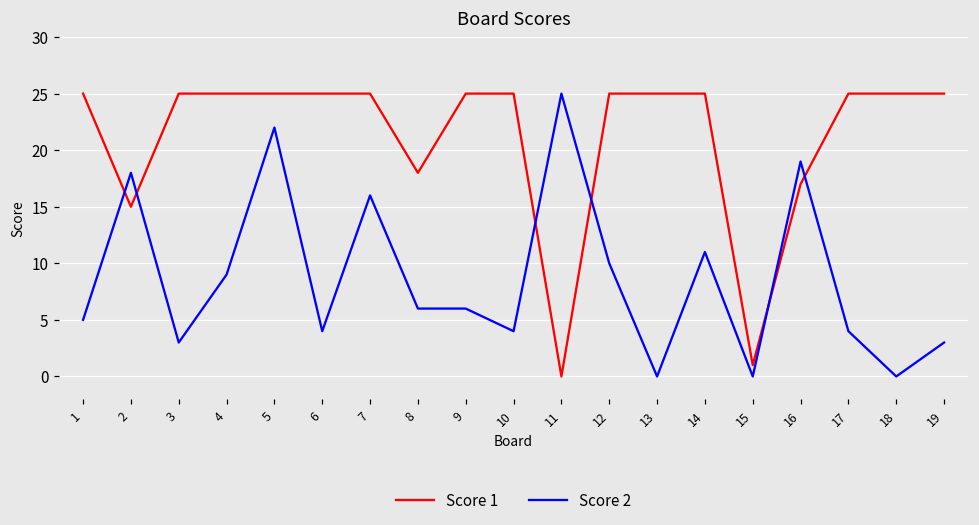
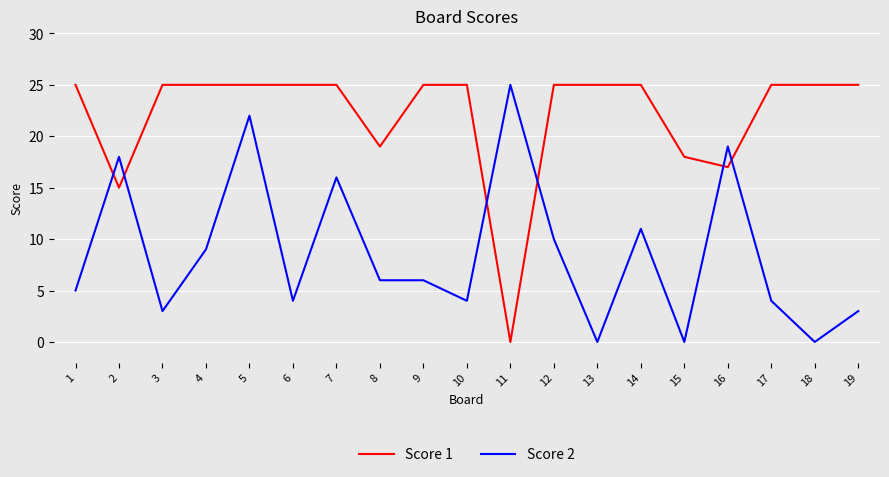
  {
    "Score 1": {
      "1": 25,
      "2": 15,
      "3": 25,
      "4": 25,
      "5": 25,
      "6": 25,
      "7": 25,
-     "8": 18,
+     "8": 19,
      "9": 25,
      "10": 25,
      "11": 0,
      "12": 25,
      "13": 25,
      "14": 25,
-     "15": 1,
+     "15": 18,
      "16": 17,
      "17": 25,
      "18": 25,
      "19": 25
    },
    "Score 2": {
      "1": 5,
      "2": 18,
      "3": 3,
      "4": 9,
      "5": 22,
      "6": 4,
      "7": 16,
      "8": 6,
      "9": 6,
      "10": 4,
      "11": 25,
      "12": 10,
      "13": 0,
      "14": 11,
      "15": 0,
      "16": 19,
      "17": 4,
      "18": 0,
      "19": 3
    }
  }
